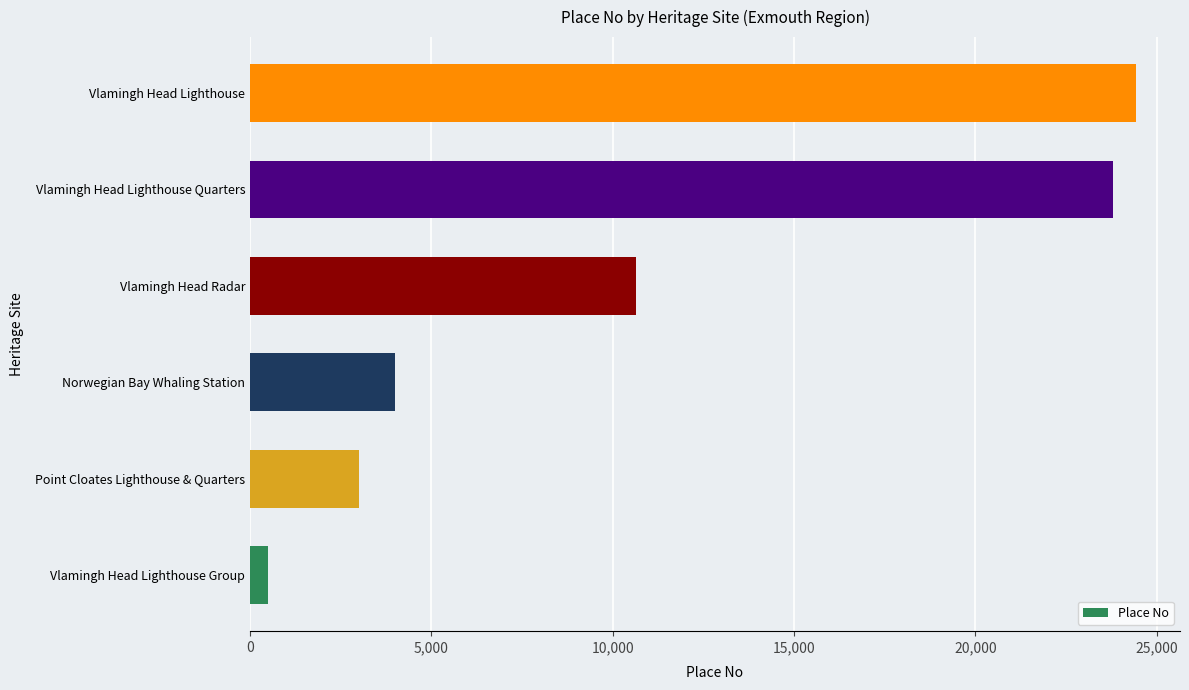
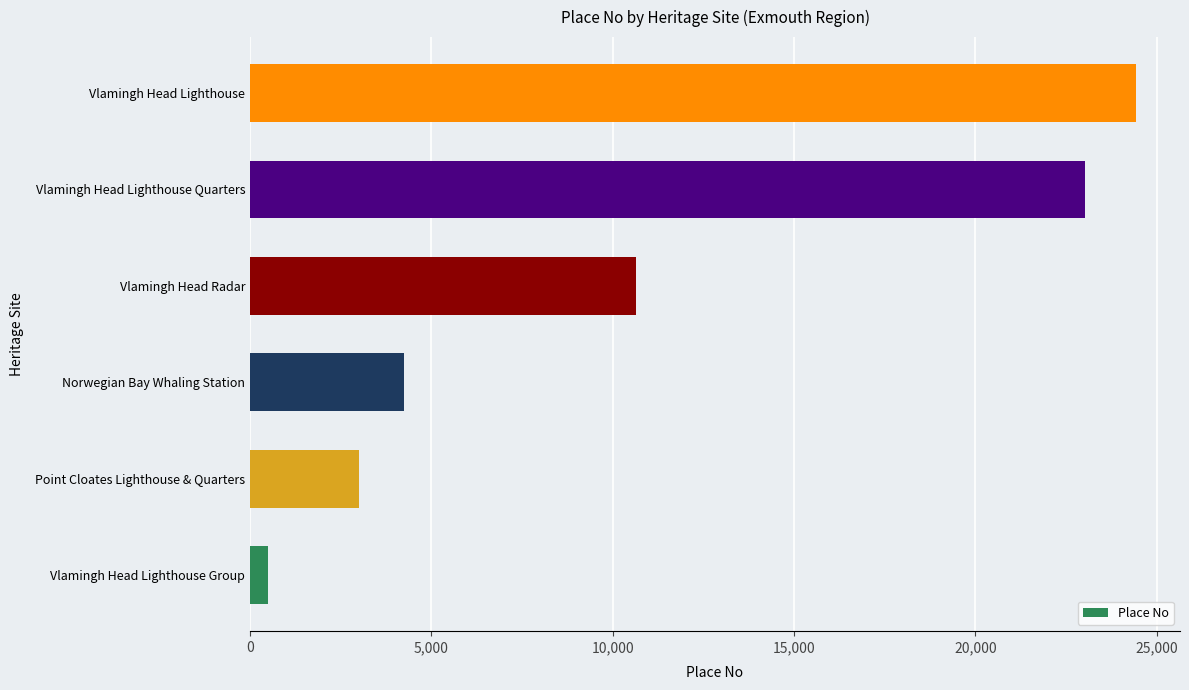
  {
    "Vlamingh Head Lighthouse": "24,400",
-   "Vlamingh Head Lighthouse Quarters": "23,800",
+   "Vlamingh Head Lighthouse Quarters": "23,000",
    "Vlamingh Head Radar": "10,600",
-   "Norwegian Bay Whaling Station": "4,000",
+   "Norwegian Bay Whaling Station": "4,200",
    "Point Cloates Lighthouse & Quarters": "3,000",
    "Vlamingh Head Lighthouse Group": "500"
  }
